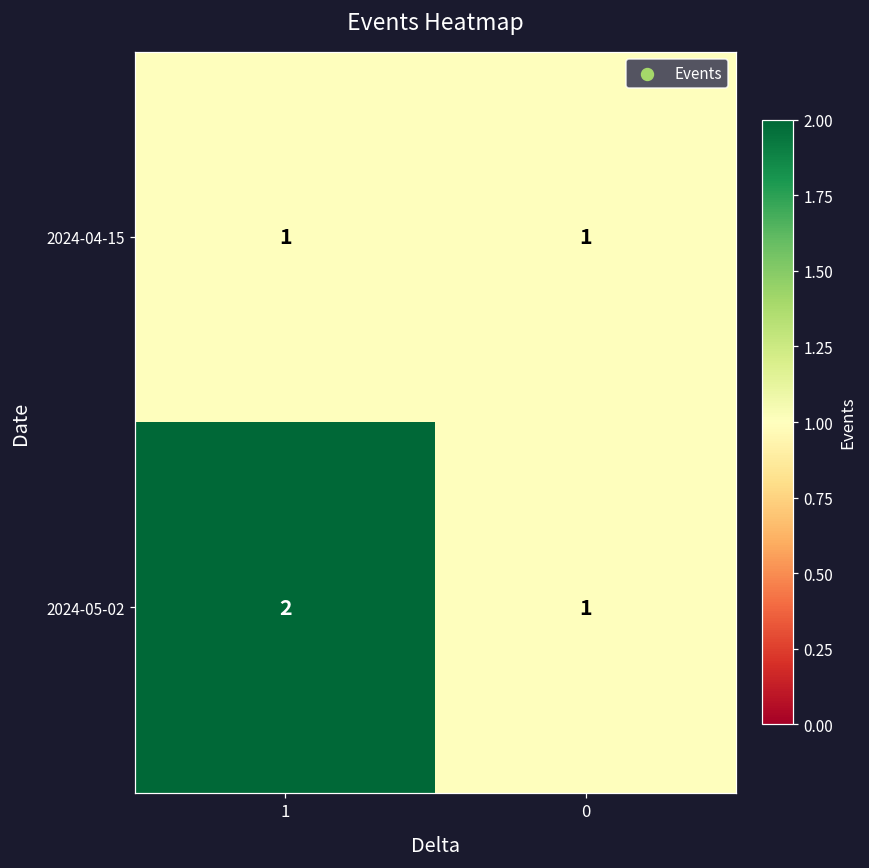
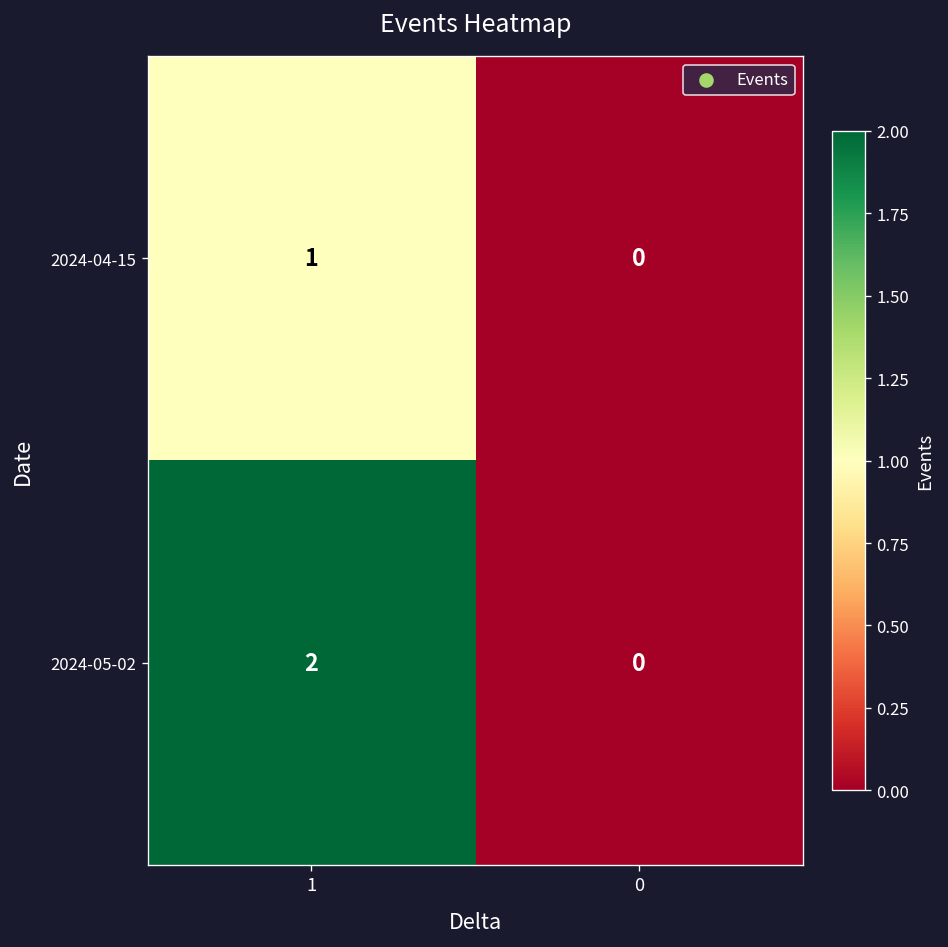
  {
    "2024-04-15": {
      "1": 1,
-     "0": 1
+     "0": 0
    },
    "2024-05-02": {
      "1": 2,
-     "0": 1
+     "0": 0
    }
  }
